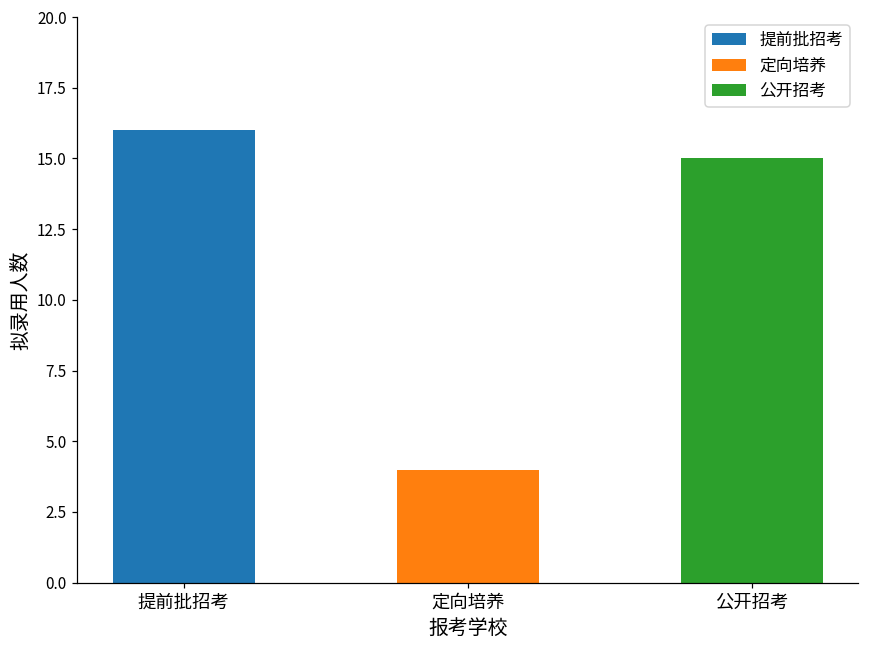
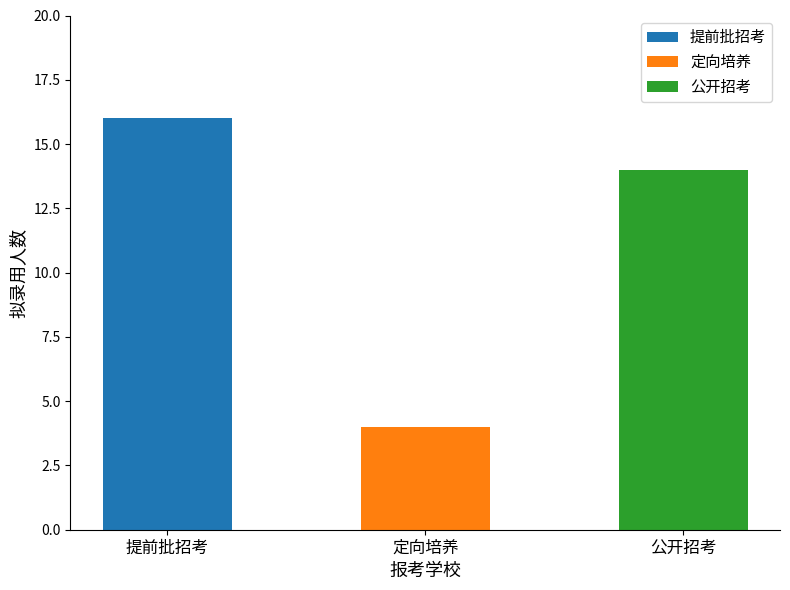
  {
    "提前批招考": 16,
    "定向培养": 4,
-   "公开招考": 15
+   "公开招考": 14
  }
